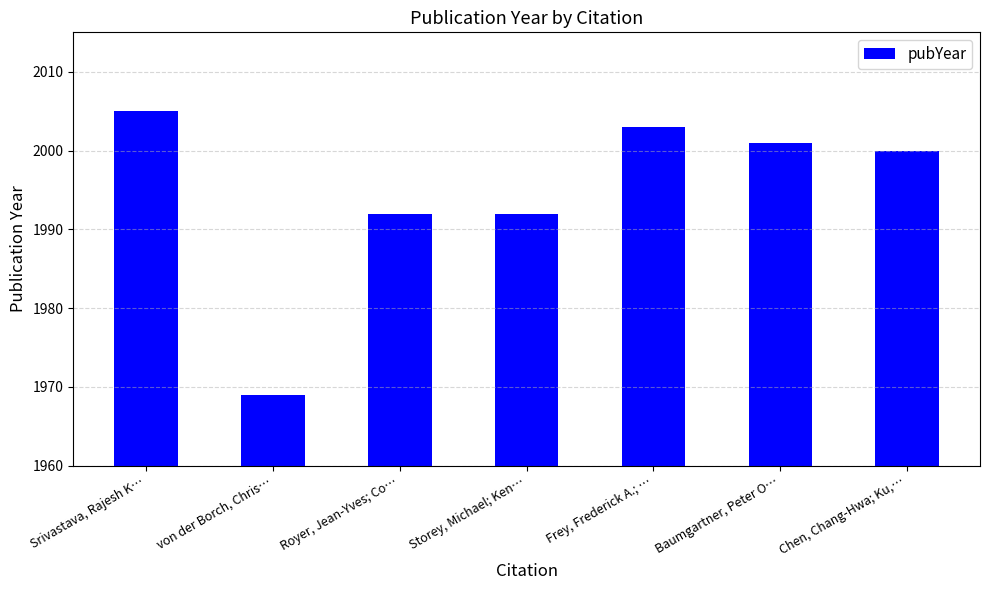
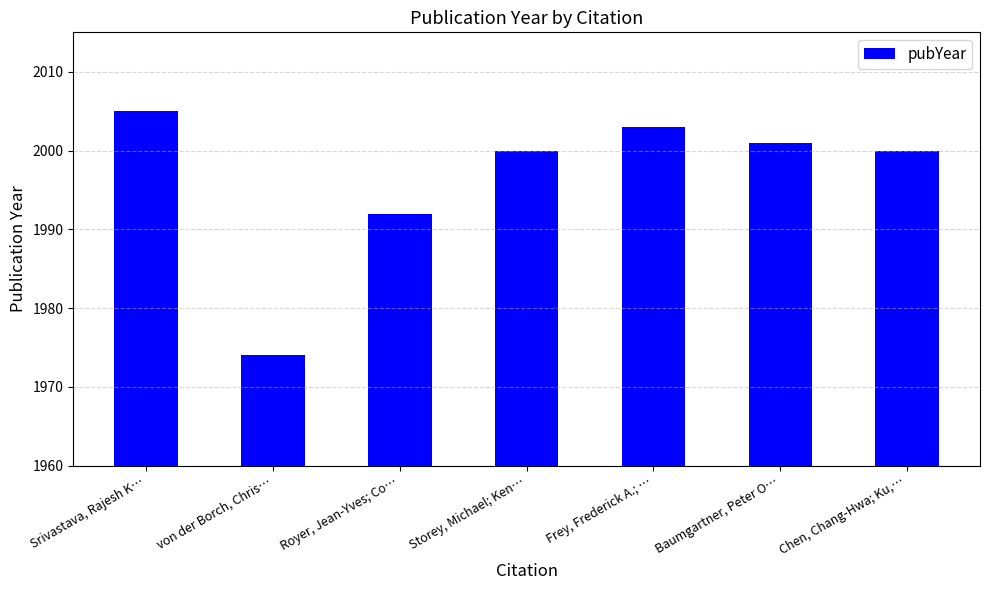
  {
    "Srivastava, Rajesh K…": 2005,
-   "von der Borch, Chris…": 1969,
+   "von der Borch, Chris…": 1974,
    "Royer, Jean-Yves; Co…": 1992,
-   "Storey, Michael; Ken…": 1992,
+   "Storey, Michael; Ken…": 2000,
    "Frey, Frederick A.; …": 2003,
    "Baumgartner, Peter O…": 2001,
    "Chen, Chang-Hwa; Ku,…": 2000
  }
